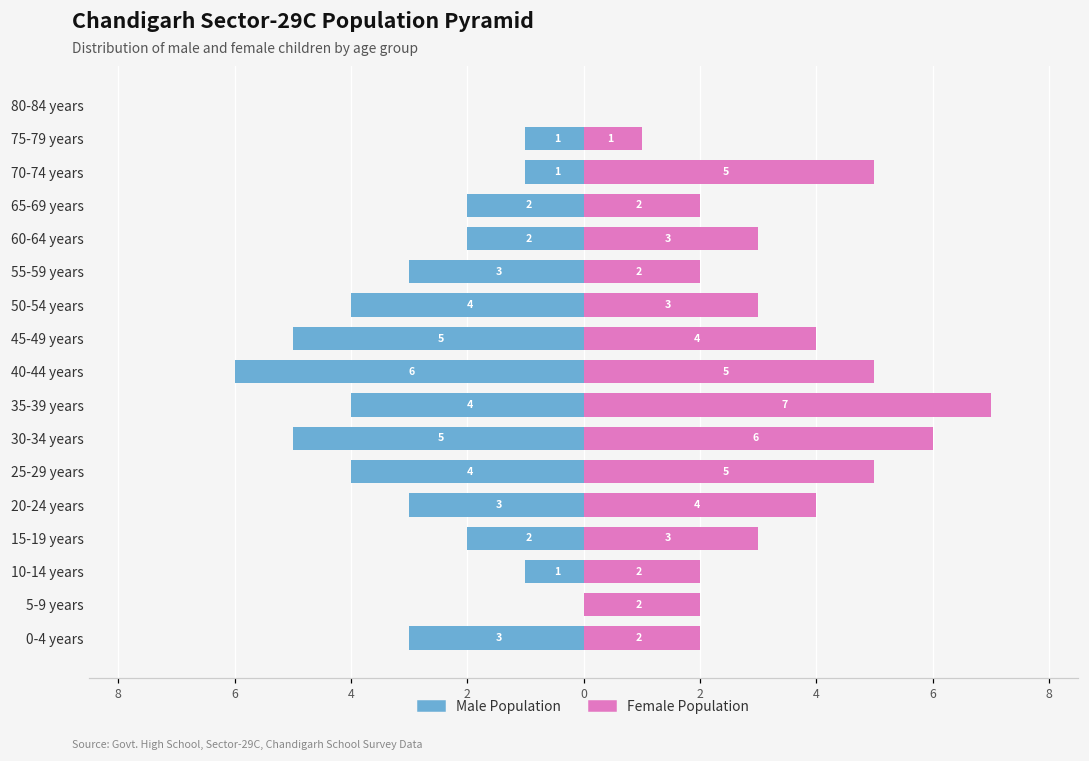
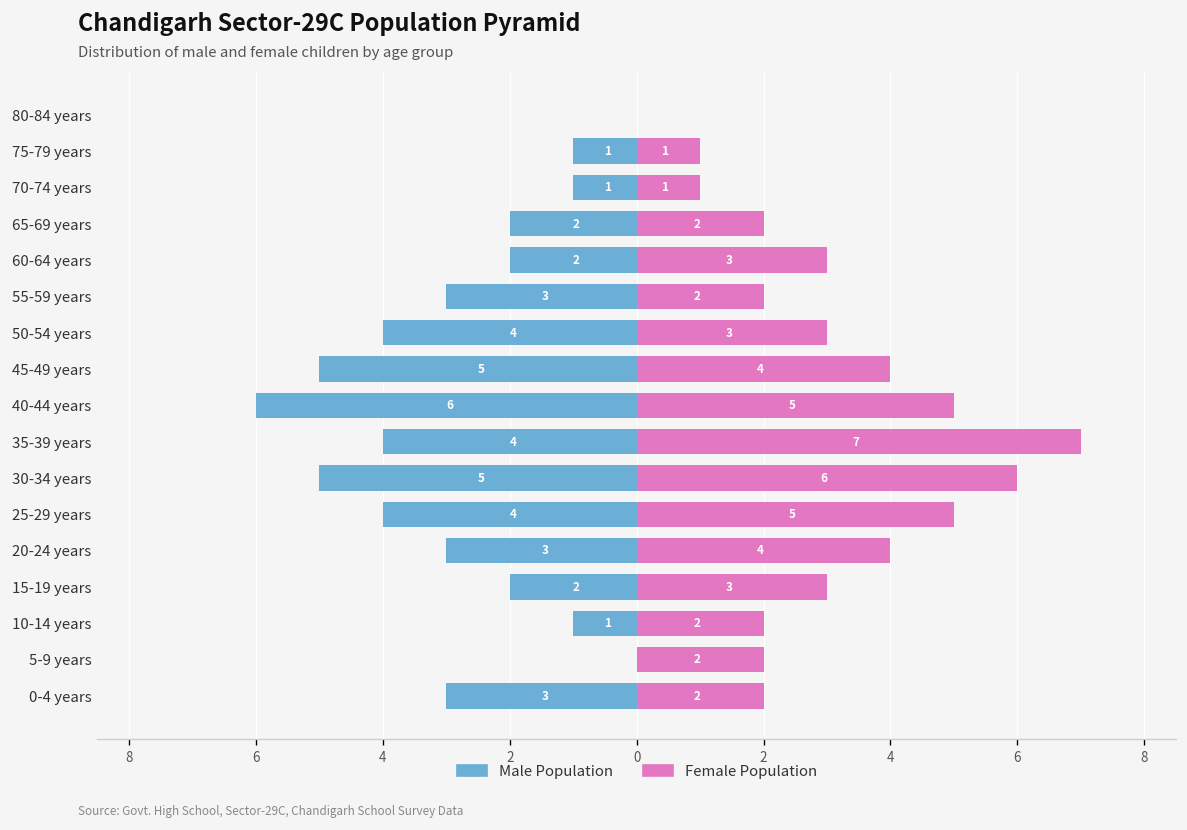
  {
    "Female Population": {
      "75-79 years": 1,
-     "70-74 years": 5,
+     "70-74 years": 1,
      "65-69 years": 2,
      "60-64 years": 3,
      "55-59 years": 2,
      "50-54 years": 3,
      "45-49 years": 4,
      "40-44 years": 5,
      "35-39 years": 7,
      "30-34 years": 6,
      "25-29 years": 5,
      "20-24 years": 4,
      "15-19 years": 3,
      "10-14 years": 2,
      "5-9 years": 2,
      "0-4 years": 2
    }
  }
